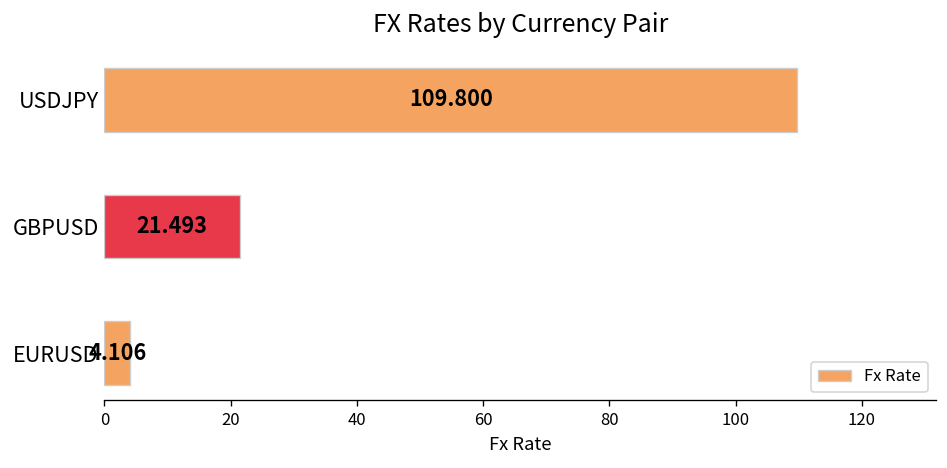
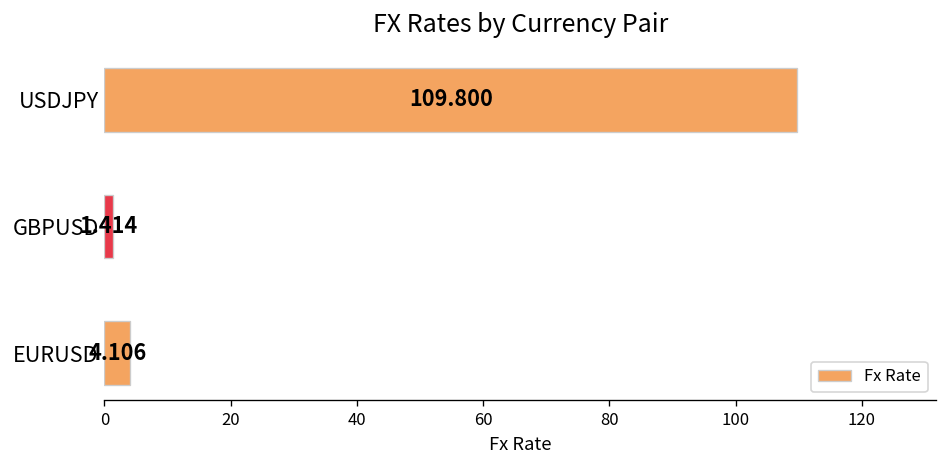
  {
    "USDJPY": 109.800,
-   "GBPUSD": 21.493,
+   "GBPUSD": 1.414,
    "EURUSD": 4.106
  }
